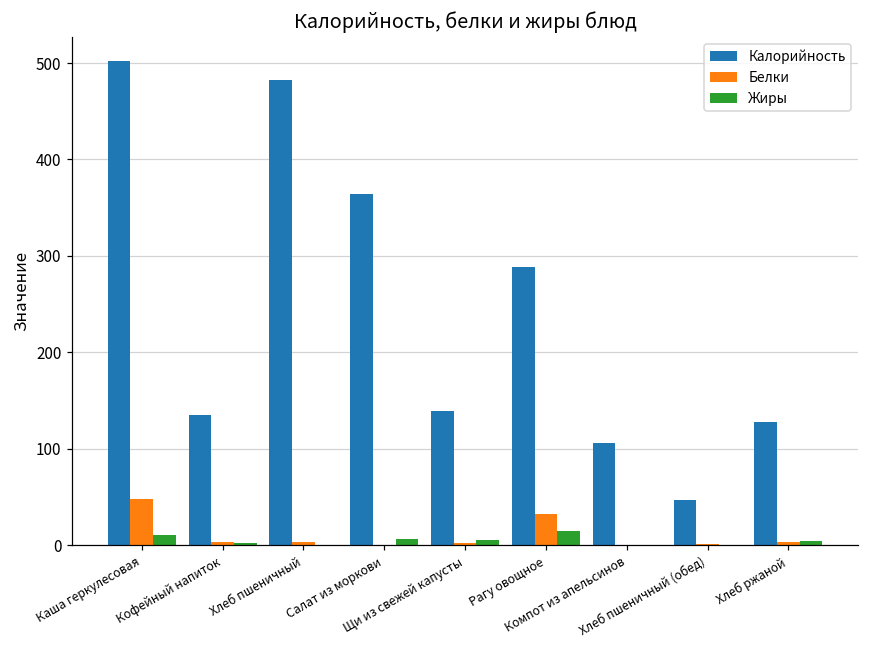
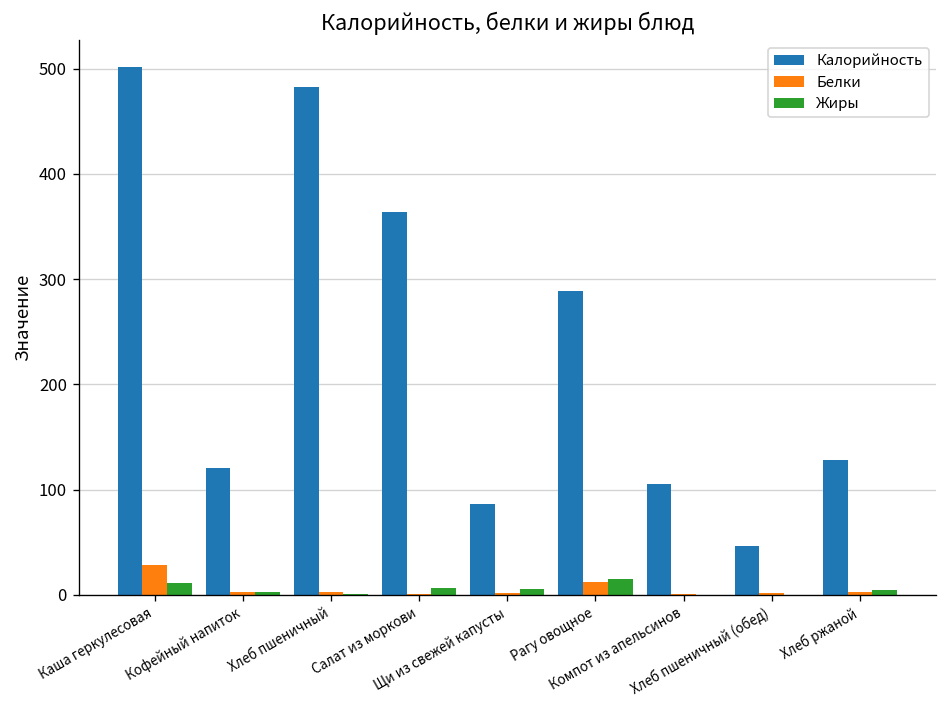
  {
    "Калорийность": {
      "Каша геркулесовая": 500,
-     "Кофейный напиток": 130,
+     "Кофейный напиток": 120,
      "Хлеб пшеничный": 480,
      "Салат из моркови": 360,
-     "Щи из свежей капусты": 140,
+     "Щи из свежей капусты": 90,
      "Рагу овощное": 290,
      "Компот из апельсинов": 110,
      "Хлеб пшеничный (обед)": 50,
      "Хлеб ржаной": 130
    },
    "Белки": {
-     "Каша геркулесовая": 50,
+     "Каша геркулесовая": 30,
      "Хлеб пшеничный": 0,
-     "Рагу овощное": 30
+     "Рагу овощное": 10
    },
    "Жиры": {
      "Каша геркулесовая": 10,
      "Салат из моркови": 10,
      "Щи из свежей капусты": 10,
      "Рагу овощное": 20,
      "Компот из апельсинов": 0,
      "Хлеб ржаной": 0
    }
  }
